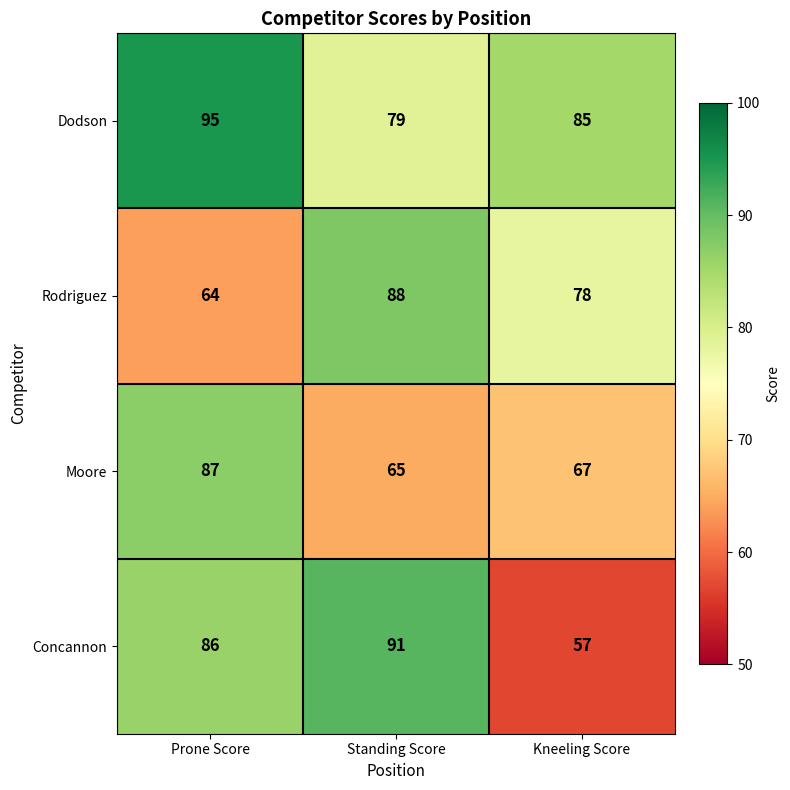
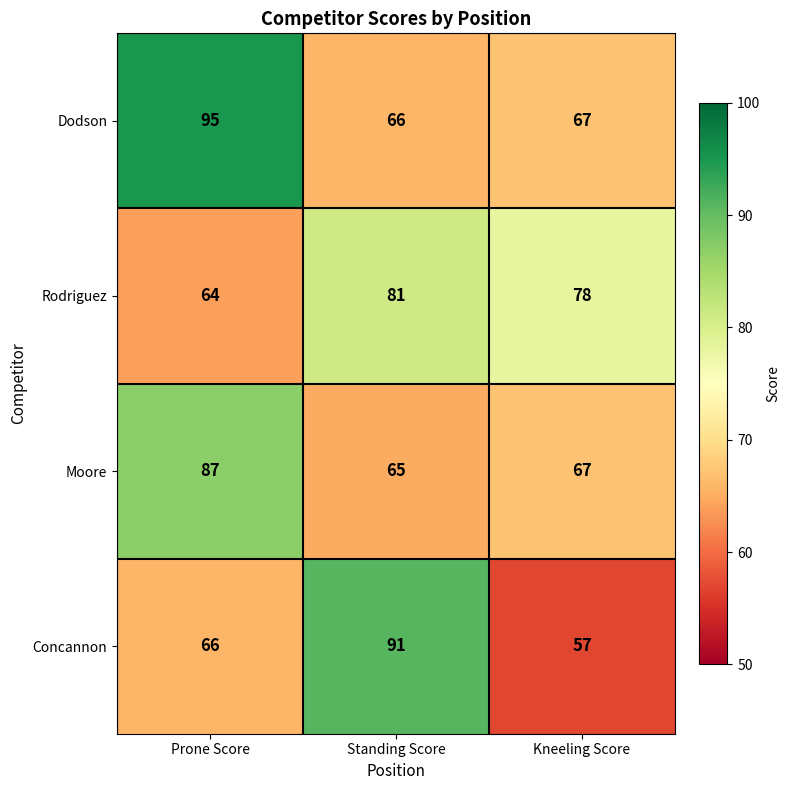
  {
    "Dodson": {
      "Prone Score": 95,
-     "Standing Score": 79,
-     "Kneeling Score": 85
+     "Standing Score": 66,
+     "Kneeling Score": 67
    },
    "Rodriguez": {
      "Prone Score": 64,
-     "Standing Score": 88,
+     "Standing Score": 81,
      "Kneeling Score": 78
    },
    "Moore": {
      "Prone Score": 87,
      "Standing Score": 65,
      "Kneeling Score": 67
    },
    "Concannon": {
-     "Prone Score": 86,
+     "Prone Score": 66,
      "Standing Score": 91,
      "Kneeling Score": 57
    }
  }
